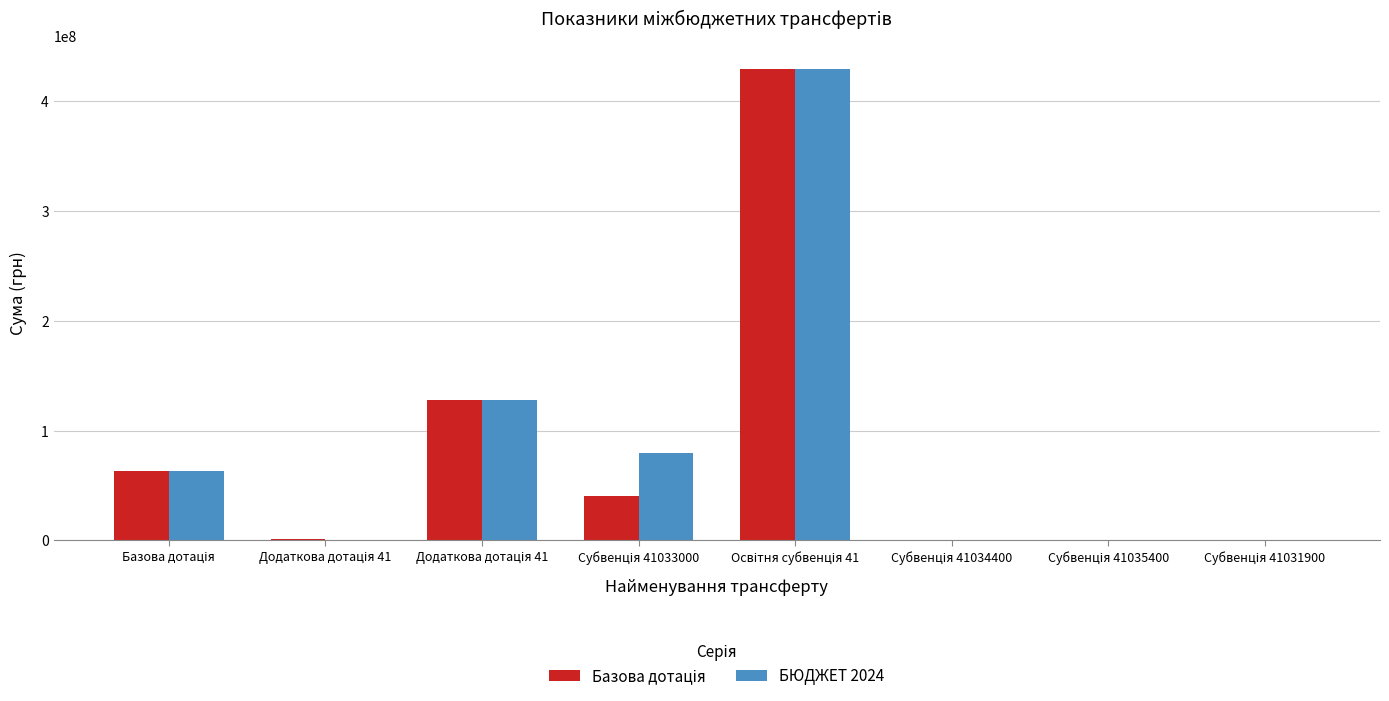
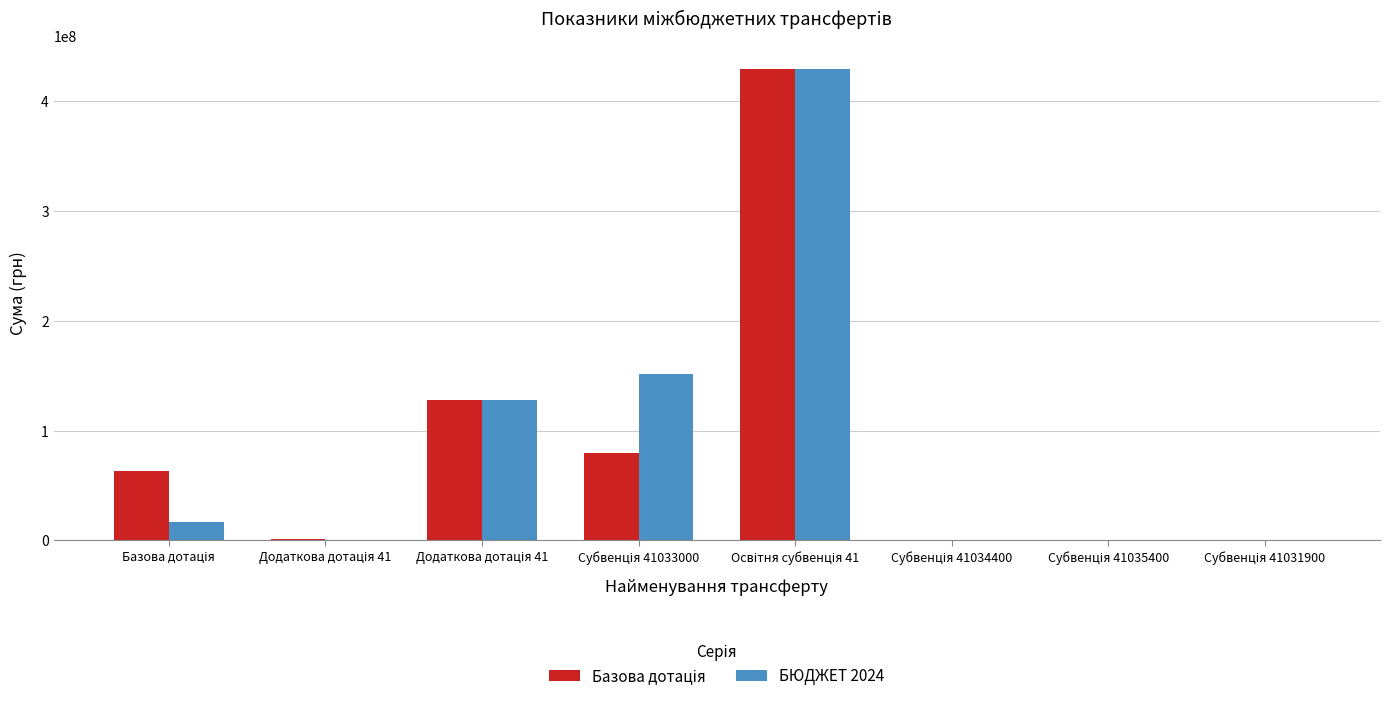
  {
    "Базова дотація": {
      "Базова дотація": 63000000,
-     "Субвенція 41033000": 41000000,
+     "Субвенція 41033000": 80000000,
      "Освітня субвенція 41": 429000000,
      "Субвенція 41034400": 0,
      "Субвенція 41035400": 0,
      "Субвенція 41031900": 0
    },
    "БЮДЖЕТ 2024": {
-     "Базова дотація": 63000000,
-     "Субвенція 41033000": 80000000,
+     "Базова дотація": 17000000,
+     "Субвенція 41033000": 151000000,
      "Освітня субвенція 41": 429000000,
      "Субвенція 41034400": 0,
      "Субвенція 41035400": 0,
      "Субвенція 41031900": 0
    }
  }
